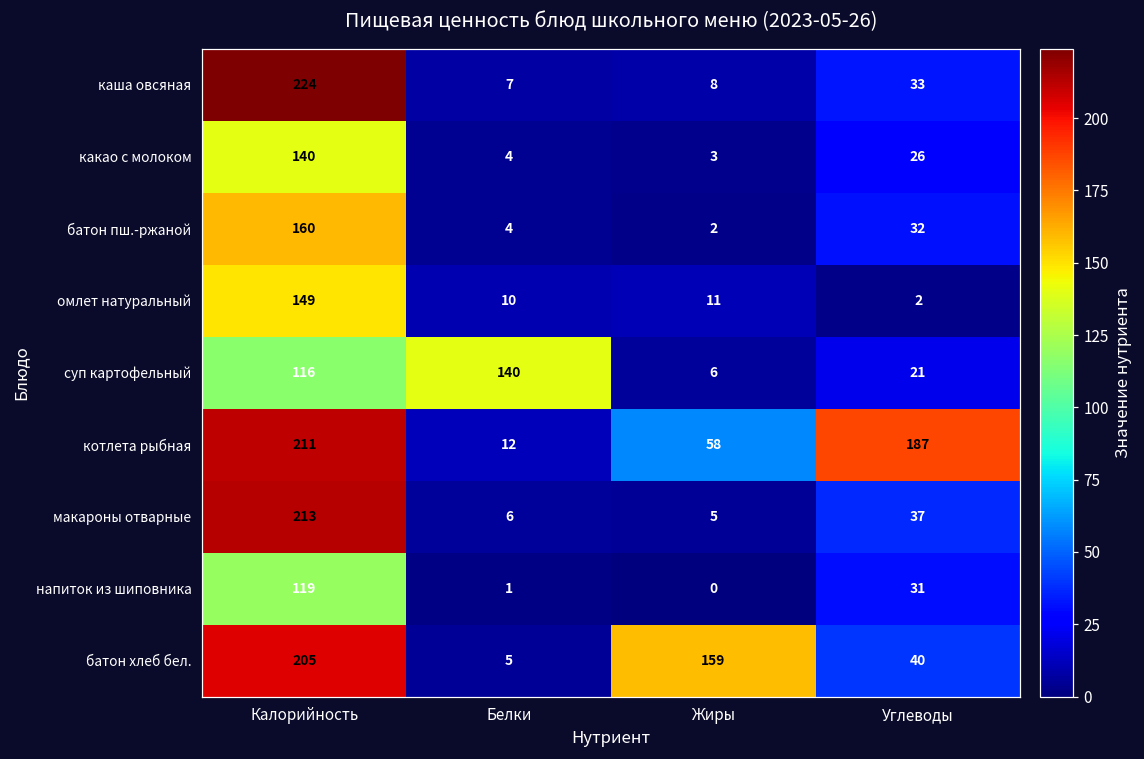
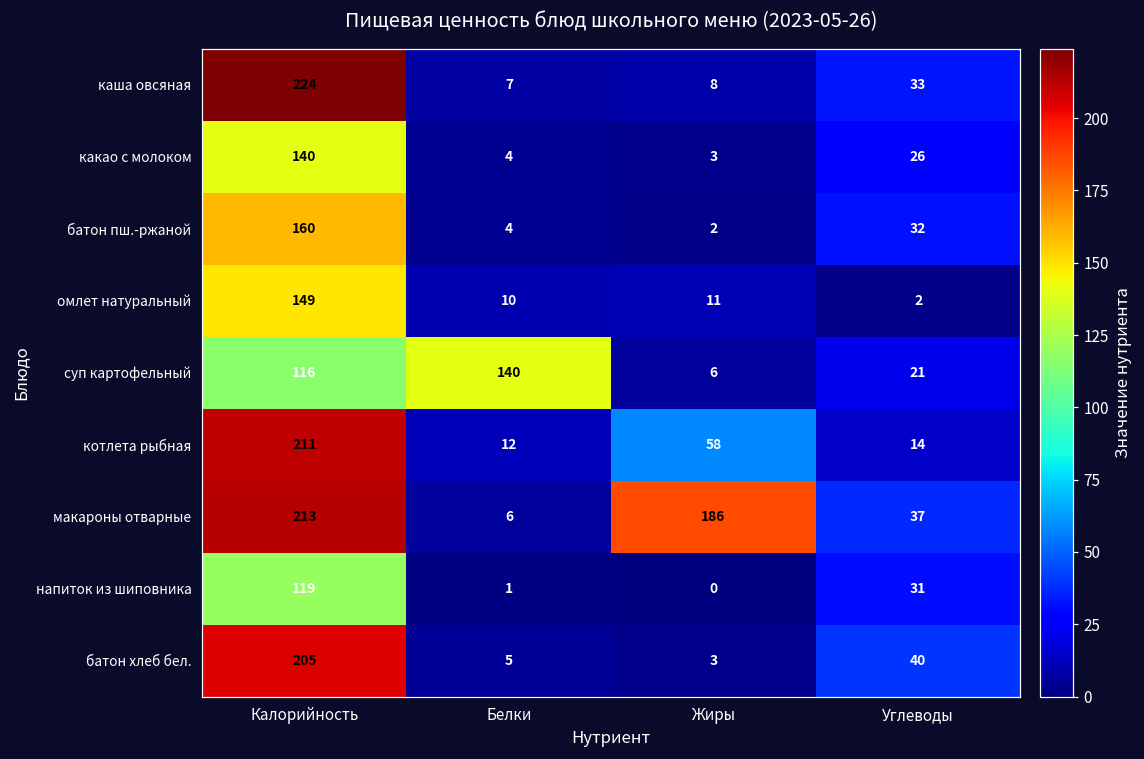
  {
    "каша овсяная": {
      "Калорийность": 224,
      "Белки": 7,
      "Жиры": 8,
      "Углеводы": 33
    },
    "какао с молоком": {
      "Калорийность": 140,
      "Белки": 4,
      "Жиры": 3,
      "Углеводы": 26
    },
    "батон пш.-ржаной": {
      "Калорийность": 160,
      "Белки": 4,
      "Жиры": 2,
      "Углеводы": 32
    },
    "омлет натуральный": {
      "Калорийность": 149,
      "Белки": 10,
      "Жиры": 11,
      "Углеводы": 2
    },
    "суп картофельный": {
      "Калорийность": 116,
      "Белки": 140,
      "Жиры": 6,
      "Углеводы": 21
    },
    "котлета рыбная": {
      "Калорийность": 211,
      "Белки": 12,
      "Жиры": 58,
-     "Углеводы": 187
+     "Углеводы": 14
    },
    "макароны отварные": {
      "Калорийность": 213,
      "Белки": 6,
-     "Жиры": 5,
+     "Жиры": 186,
      "Углеводы": 37
    },
    "напиток из шиповника": {
      "Калорийность": 119,
      "Белки": 1,
      "Жиры": 0,
      "Углеводы": 31
    },
    "батон хлеб бел.": {
      "Калорийность": 205,
      "Белки": 5,
-     "Жиры": 159,
+     "Жиры": 3,
      "Углеводы": 40
    }
  }
